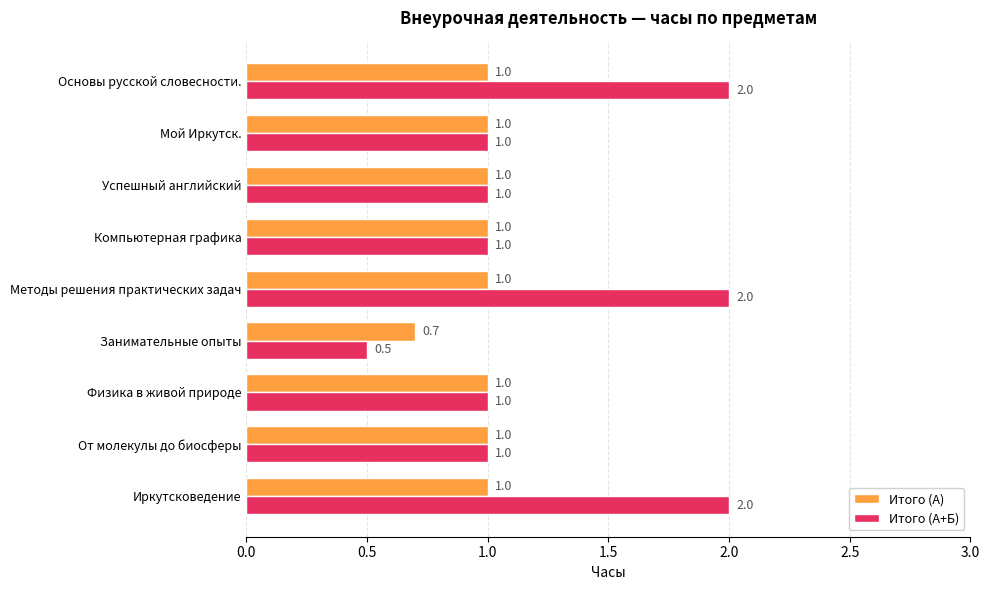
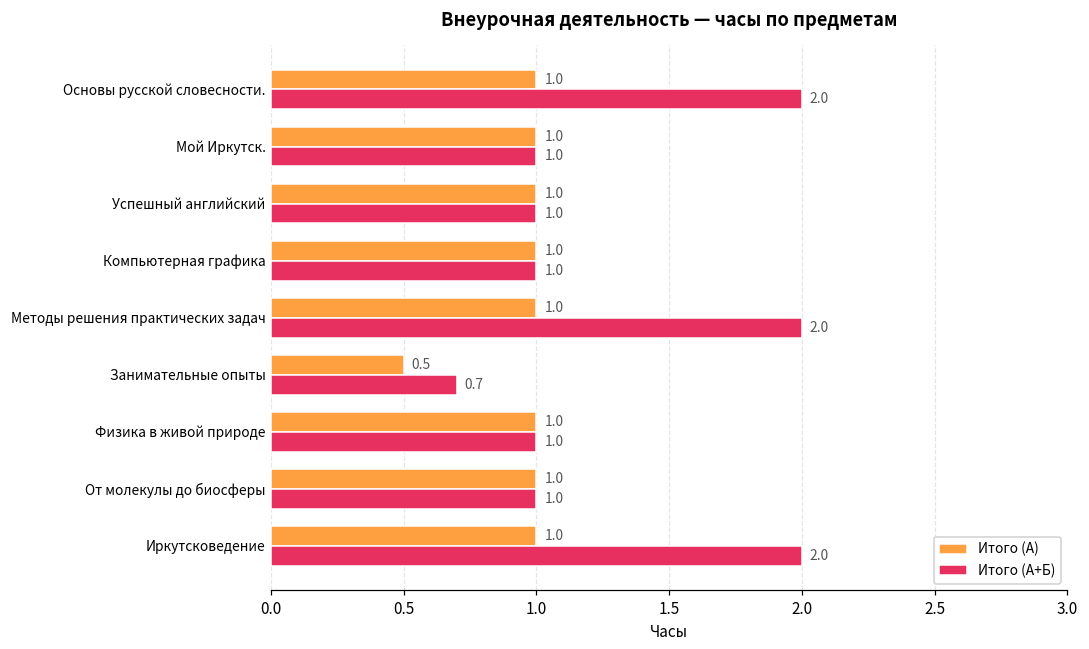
  {
    "Итого (А)": {
      "Основы русской словесности.": 1.0,
      "Мой Иркутск.": 1.0,
      "Успешный английский": 1.0,
      "Компьютерная графика": 1.0,
      "Методы решения практических задач": 1.0,
-     "Занимательные опыты": 0.7,
+     "Занимательные опыты": 0.5,
      "Физика в живой природе": 1.0,
      "От молекулы до биосферы": 1.0,
      "Иркутсковедение": 1.0
    },
    "Итого (А+Б)": {
      "Основы русской словесности.": 2.0,
      "Мой Иркутск.": 1.0,
      "Успешный английский": 1.0,
      "Компьютерная графика": 1.0,
      "Методы решения практических задач": 2.0,
-     "Занимательные опыты": 0.5,
+     "Занимательные опыты": 0.7,
      "Физика в живой природе": 1.0,
      "От молекулы до биосферы": 1.0,
      "Иркутсковедение": 2.0
    }
  }
